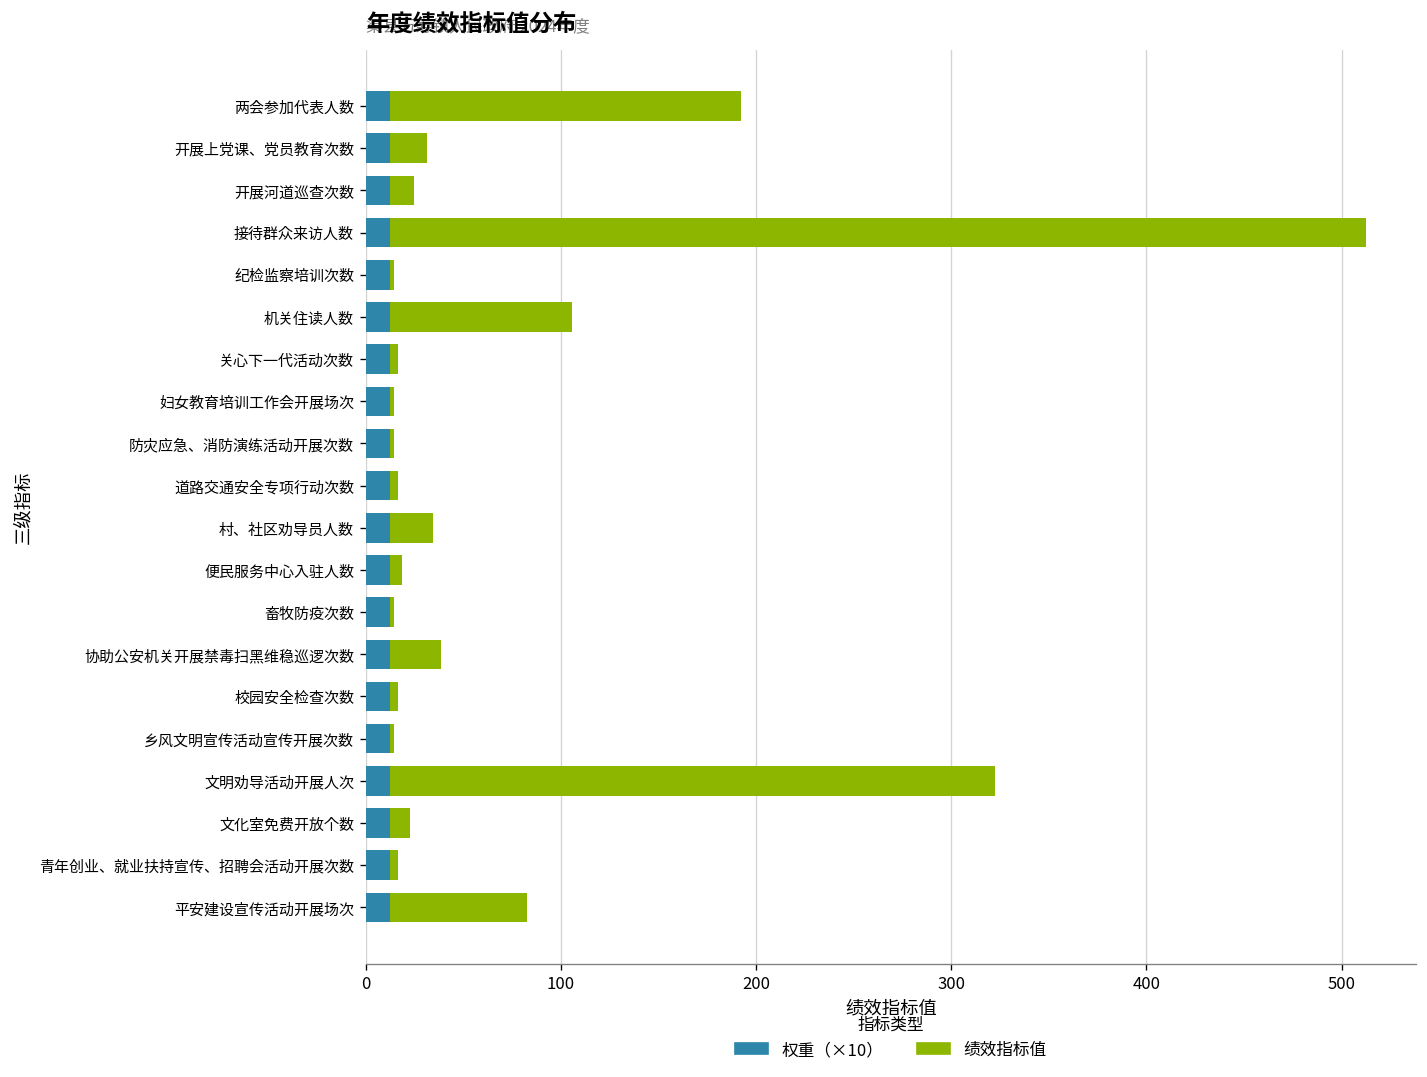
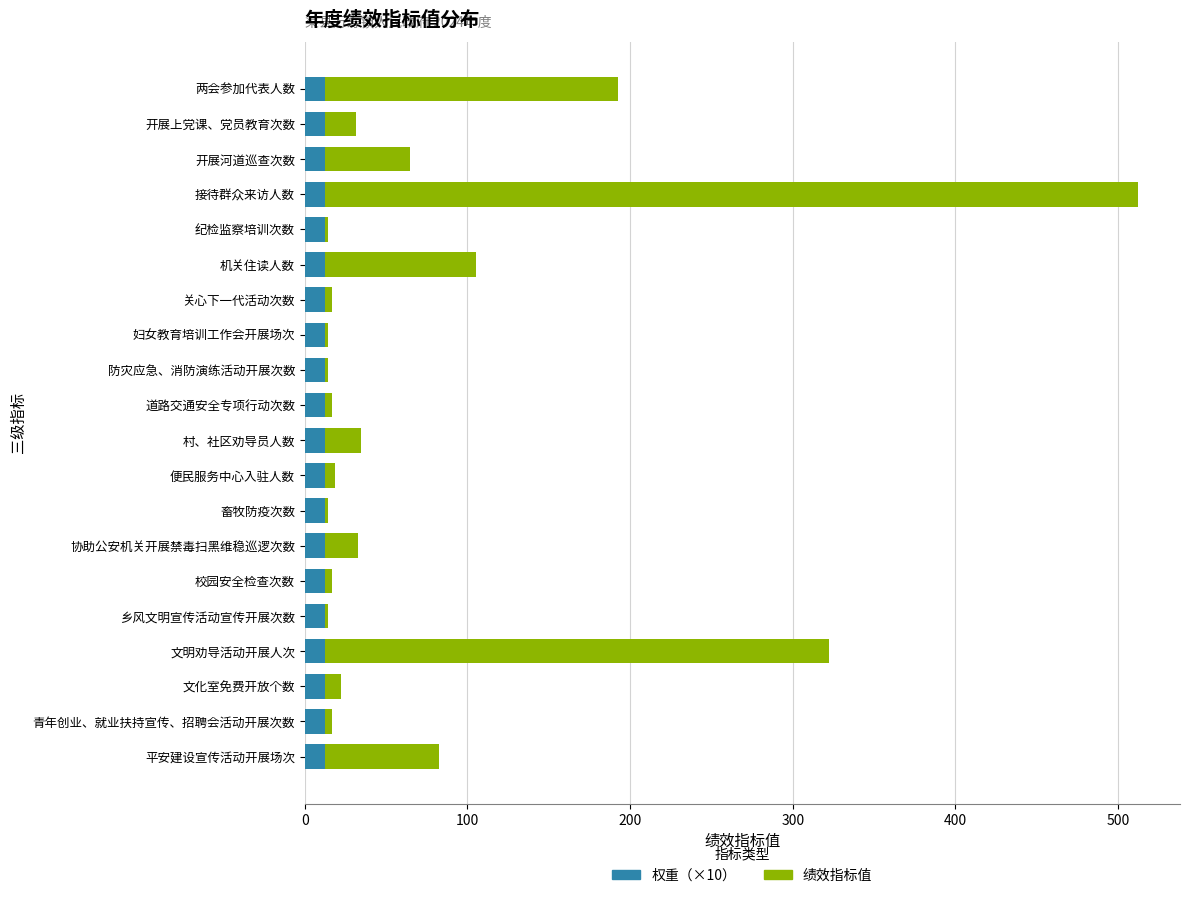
  {
    "权重（×10）": {
      "两会参加代表人数": 13,
      "开展上党课、党员教育次数": 13,
      "开展河道巡查次数": 13,
      "接待群众来访人数": 13,
      "纪检监察培训次数": 13,
      "机关住读人数": 13,
      "关心下一代活动次数": 13,
      "妇女教育培训工作会开展场次": 13,
      "防灾应急、消防演练活动开展次数": 13,
      "道路交通安全专项行动次数": 13,
      "村、社区劝导员人数": 13,
      "便民服务中心入驻人数": 13,
      "畜牧防疫次数": 13,
      "协助公安机关开展禁毒扫黑维稳巡逻次数": 13,
      "校园安全检查次数": 13,
      "乡风文明宣传活动宣传开展次数": 13,
      "文明劝导活动开展人次": 13,
      "文化室免费开放个数": 13,
      "青年创业、就业扶持宣传、招聘会活动开展次数": 13,
      "平安建设宣传活动开展场次": 13
    },
    "绩效指标值": {
      "两会参加代表人数": 180,
      "开展上党课、党员教育次数": 19,
-     "开展河道巡查次数": 12,
+     "开展河道巡查次数": 52,
      "接待群众来访人数": 500,
      "纪检监察培训次数": 2,
      "机关住读人数": 93,
      "关心下一代活动次数": 4,
      "妇女教育培训工作会开展场次": 2,
      "防灾应急、消防演练活动开展次数": 2,
      "道路交通安全专项行动次数": 4,
      "村、社区劝导员人数": 22,
      "便民服务中心入驻人数": 6,
      "畜牧防疫次数": 2,
-     "协助公安机关开展禁毒扫黑维稳巡逻次数": 26,
+     "协助公安机关开展禁毒扫黑维稳巡逻次数": 20,
      "校园安全检查次数": 4,
      "乡风文明宣传活动宣传开展次数": 2,
      "文明劝导活动开展人次": 310,
      "文化室免费开放个数": 10,
      "青年创业、就业扶持宣传、招聘会活动开展次数": 4,
      "平安建设宣传活动开展场次": 70
    }
  }
